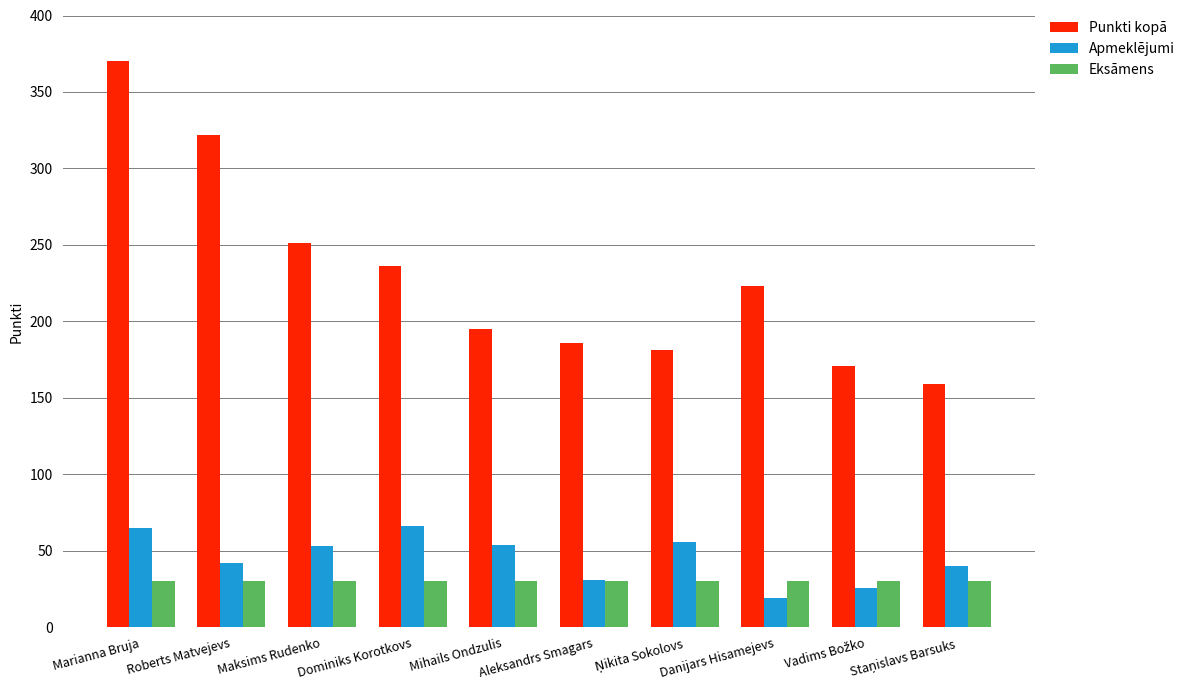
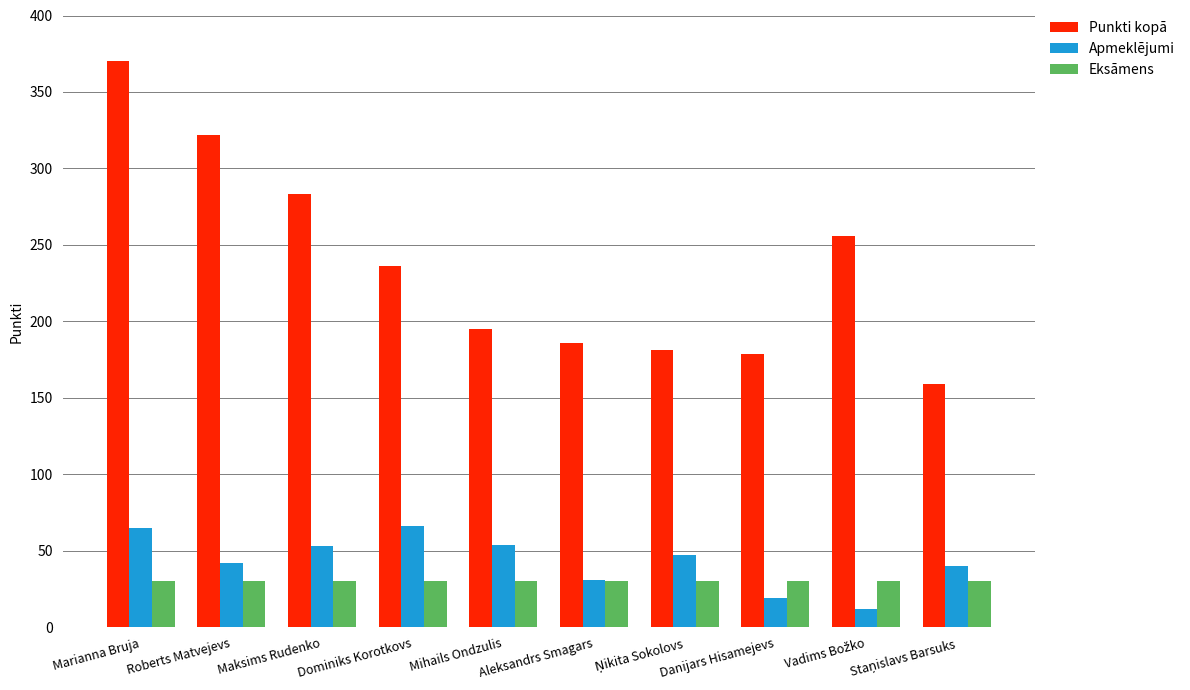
  {
    "Punkti kopā": {
      "Marianna Bruja": 370,
      "Roberts Matvejevs": 322,
-     "Maksims Rudenko": 251,
+     "Maksims Rudenko": 283,
      "Dominiks Korotkovs": 236,
      "Mihails Ondzulis": 195,
      "Aleksandrs Smagars": 186,
      "Ņikita Sokolovs": 181,
-     "Danijars Hisamejevs": 223,
-     "Vadims Božko": 171,
+     "Danijars Hisamejevs": 179,
+     "Vadims Božko": 256,
      "Staņislavs Barsuks": 159
    },
    "Apmeklējumi": {
      "Marianna Bruja": 65,
      "Roberts Matvejevs": 42,
      "Maksims Rudenko": 53,
      "Dominiks Korotkovs": 66,
      "Mihails Ondzulis": 54,
      "Aleksandrs Smagars": 31,
-     "Ņikita Sokolovs": 56,
+     "Ņikita Sokolovs": 47,
      "Danijars Hisamejevs": 19,
-     "Vadims Božko": 26,
+     "Vadims Božko": 12,
      "Staņislavs Barsuks": 40
    },
    "Eksāmens": {
      "Marianna Bruja": 30,
      "Roberts Matvejevs": 30,
      "Maksims Rudenko": 30,
      "Dominiks Korotkovs": 30,
      "Mihails Ondzulis": 30,
      "Aleksandrs Smagars": 30,
      "Ņikita Sokolovs": 30,
      "Danijars Hisamejevs": 30,
      "Vadims Božko": 30,
      "Staņislavs Barsuks": 30
    }
  }
